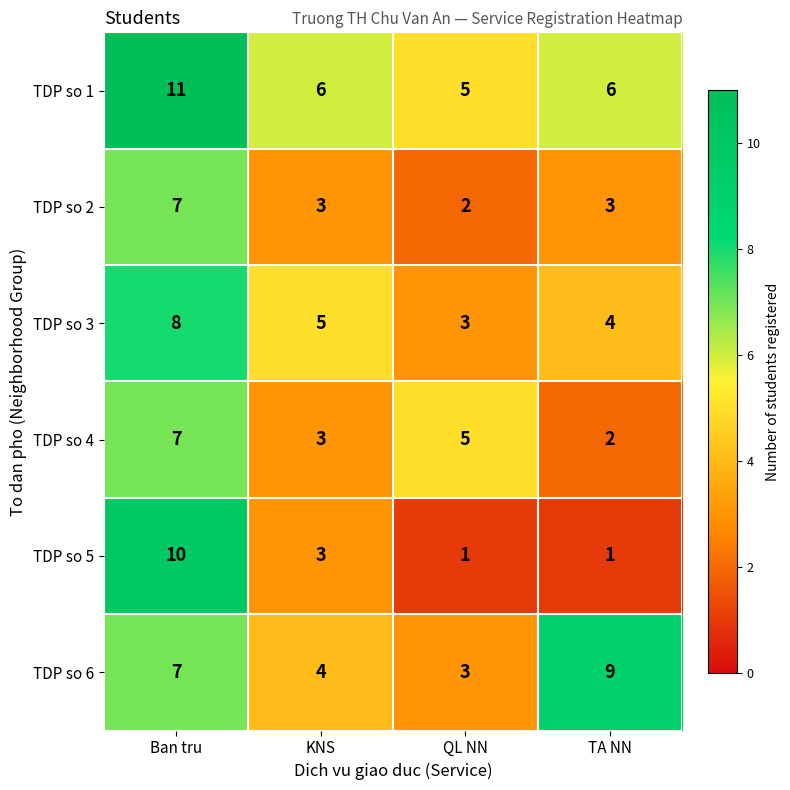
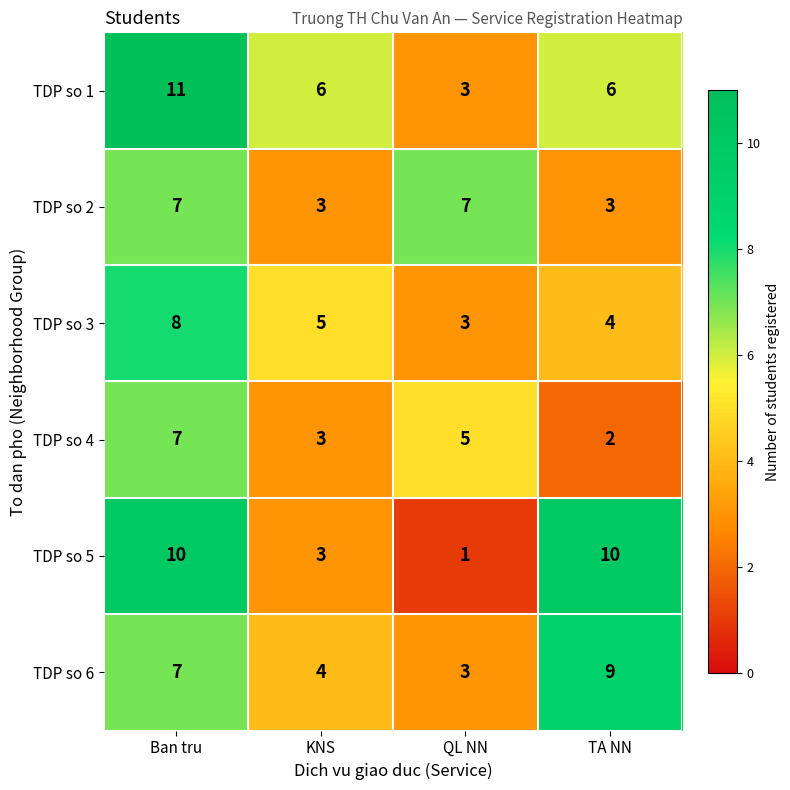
  {
    "TDP so 1": {
      "Ban tru": 11,
      "KNS": 6,
-     "QL NN": 5,
+     "QL NN": 3,
      "TA NN": 6
    },
    "TDP so 2": {
      "Ban tru": 7,
      "KNS": 3,
-     "QL NN": 2,
+     "QL NN": 7,
      "TA NN": 3
    },
    "TDP so 3": {
      "Ban tru": 8,
      "KNS": 5,
      "QL NN": 3,
      "TA NN": 4
    },
    "TDP so 4": {
      "Ban tru": 7,
      "KNS": 3,
      "QL NN": 5,
      "TA NN": 2
    },
    "TDP so 5": {
      "Ban tru": 10,
      "KNS": 3,
      "QL NN": 1,
-     "TA NN": 1
+     "TA NN": 10
    },
    "TDP so 6": {
      "Ban tru": 7,
      "KNS": 4,
      "QL NN": 3,
      "TA NN": 9
    }
  }
